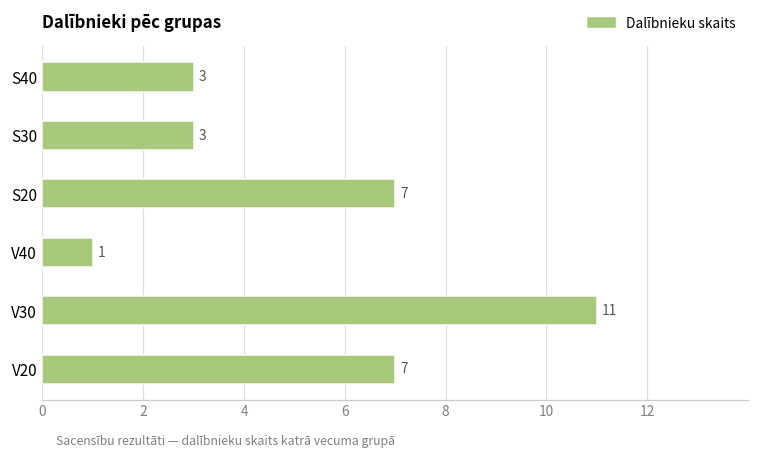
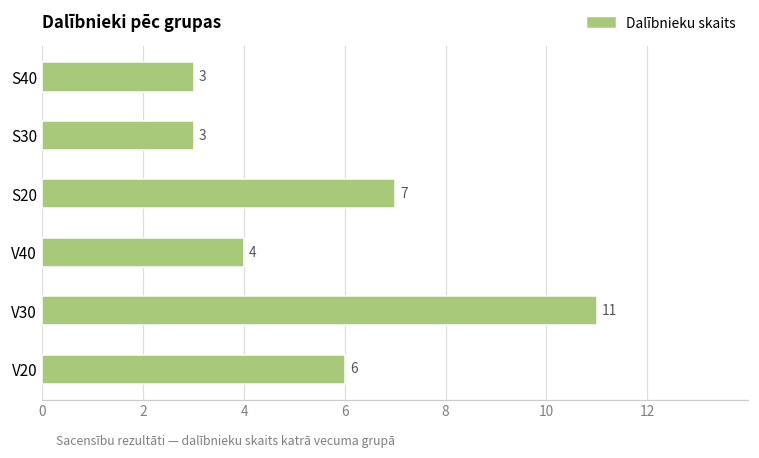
  {
    "S40": 3,
    "S30": 3,
    "S20": 7,
-   "V40": 1,
+   "V40": 4,
    "V30": 11,
-   "V20": 7
+   "V20": 6
  }
